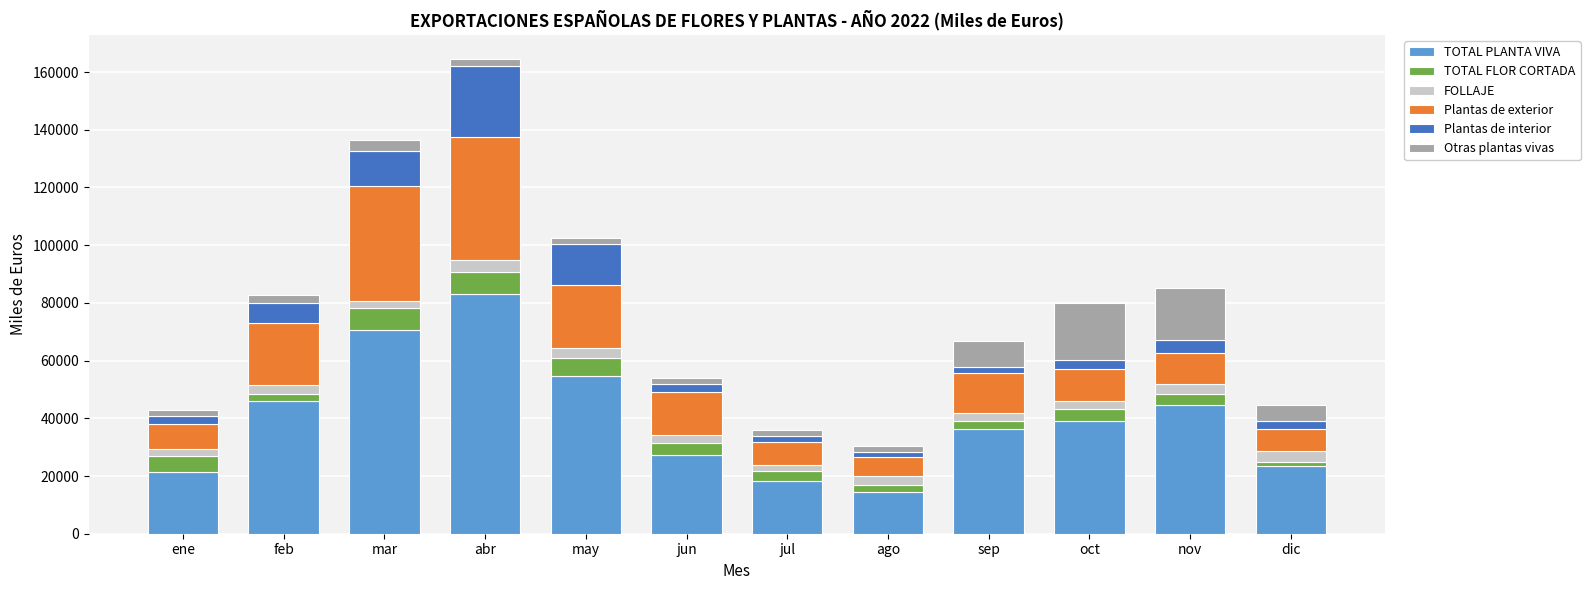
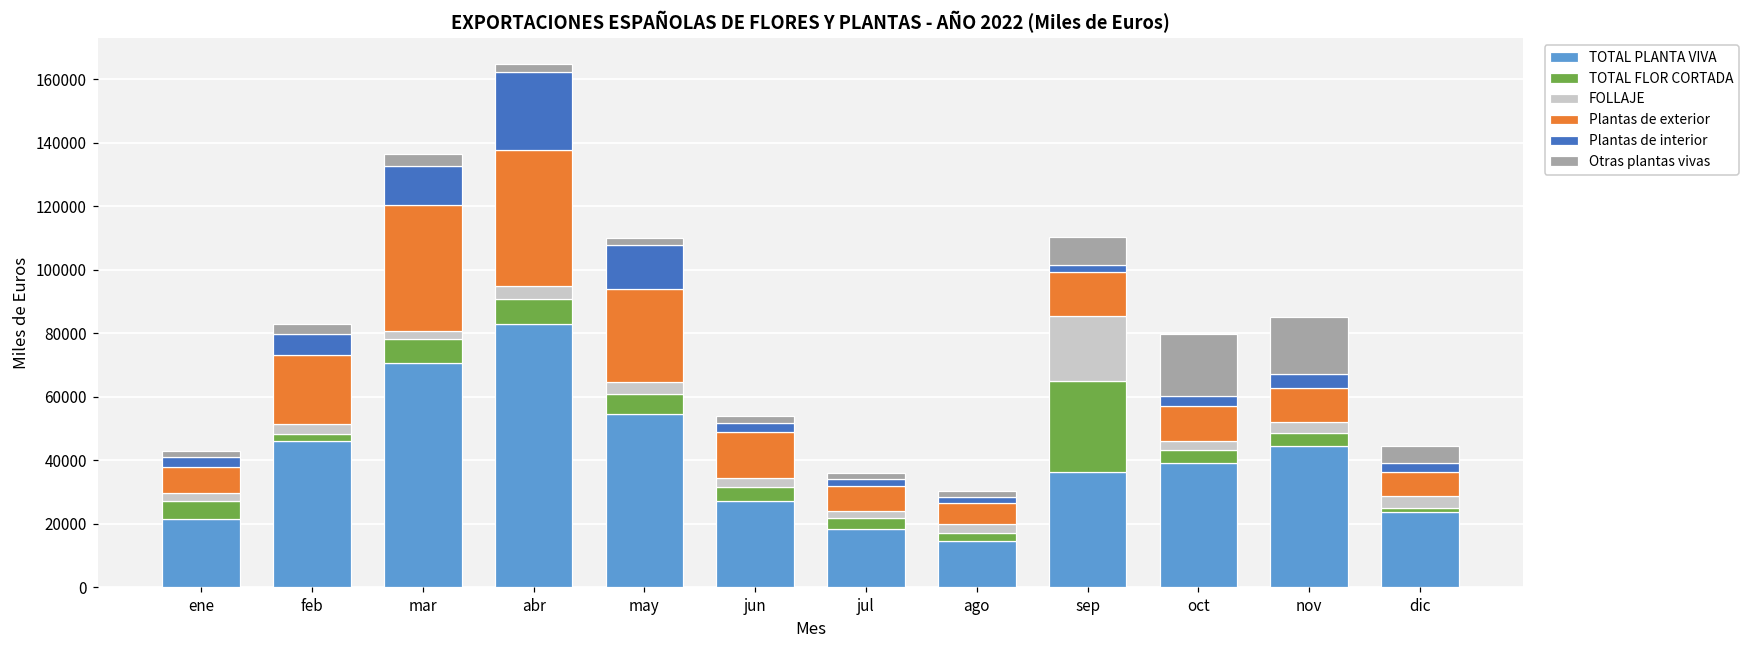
  {
    "TOTAL FLOR CORTADA": {
      "ene": 6000,
      "feb": 2000,
      "mar": 8000,
      "abr": 8000,
      "may": 6000,
      "jun": 4000,
      "jul": 3000,
      "ago": 2000,
-     "sep": 3000,
+     "sep": 29000,
      "oct": 4000,
      "nov": 4000,
      "dic": 1000
    },
    "FOLLAJE": {
      "ene": 2000,
      "feb": 3000,
      "mar": 3000,
      "abr": 4000,
      "may": 4000,
      "jun": 3000,
      "jul": 2000,
      "ago": 3000,
-     "sep": 3000,
+     "sep": 21000,
      "oct": 3000,
      "nov": 4000,
      "dic": 4000
    },
    "Plantas de exterior": {
      "ene": 8000,
      "feb": 22000,
      "mar": 40000,
      "abr": 43000,
-     "may": 22000,
+     "may": 29000,
      "jun": 15000,
      "jul": 8000,
      "ago": 7000,
      "sep": 14000,
      "oct": 11000,
      "nov": 11000,
      "dic": 8000
    },
    "Otras plantas vivas": {
      "ene": 2000,
      "feb": 3000,
      "mar": 4000,
      "abr": 3000,
      "may": 2000,
      "jun": 2000,
      "jul": 2000,
      "ago": 2000,
      "sep": 9000,
      "oct": 20000,
      "nov": 18000,
      "dic": 5000
    }
  }
